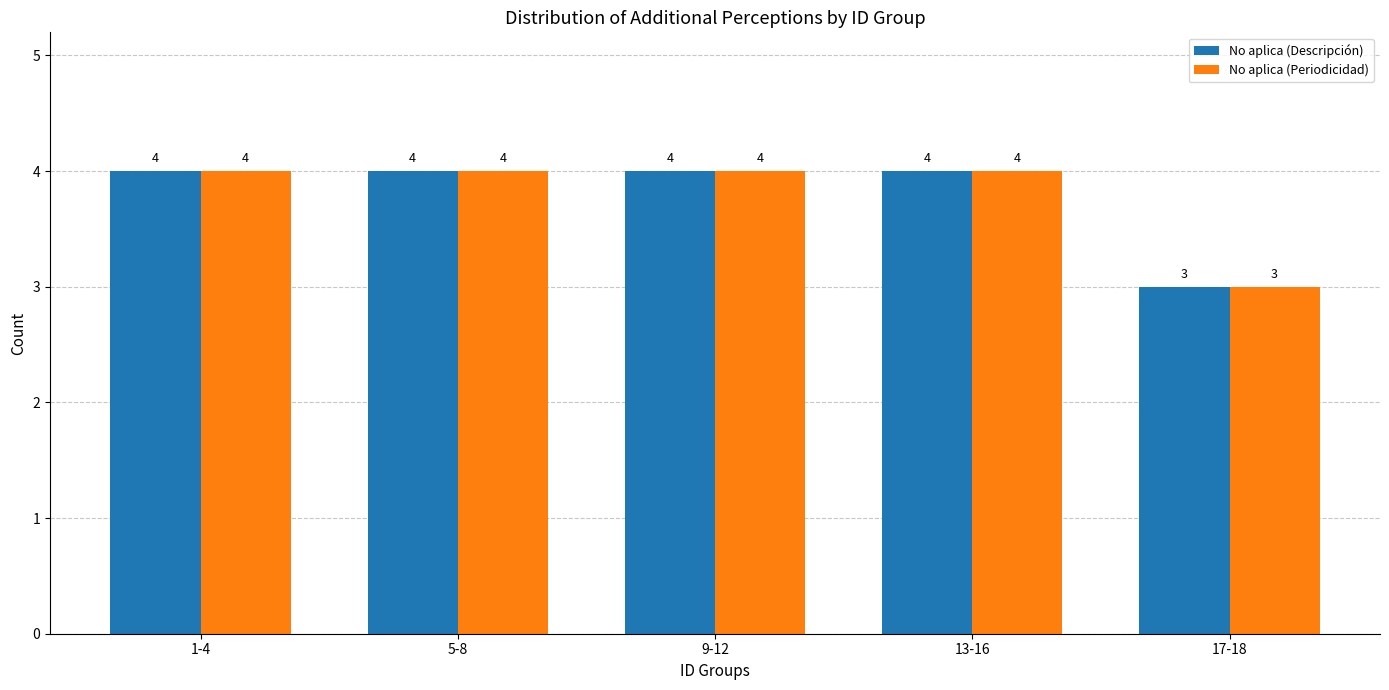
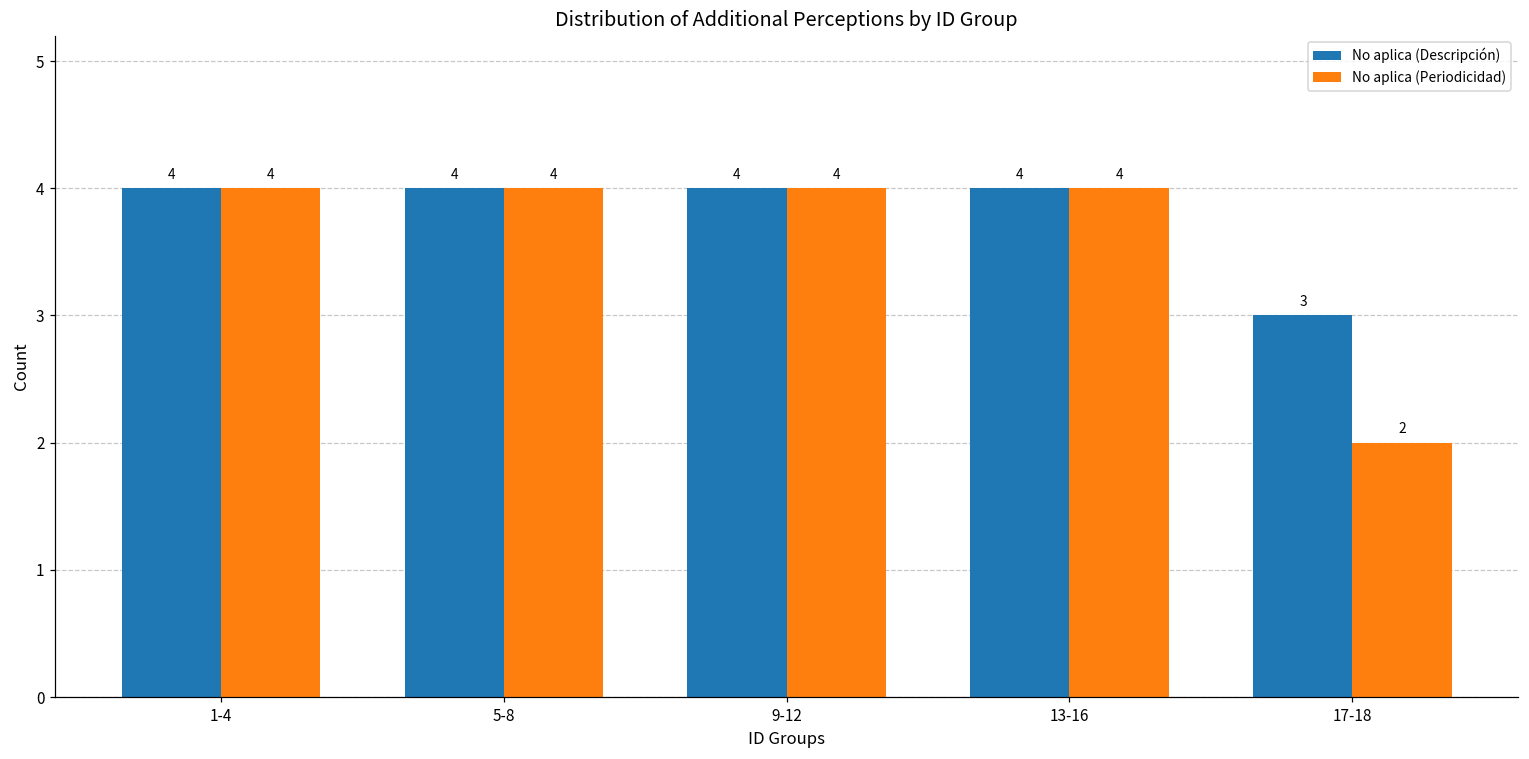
  {
    "No aplica (Descripción)": {
      "1-4": 4,
      "5-8": 4,
      "9-12": 4,
      "13-16": 4,
      "17-18": 3
    },
    "No aplica (Periodicidad)": {
      "1-4": 4,
      "5-8": 4,
      "9-12": 4,
      "13-16": 4,
-     "17-18": 3
+     "17-18": 2
    }
  }
